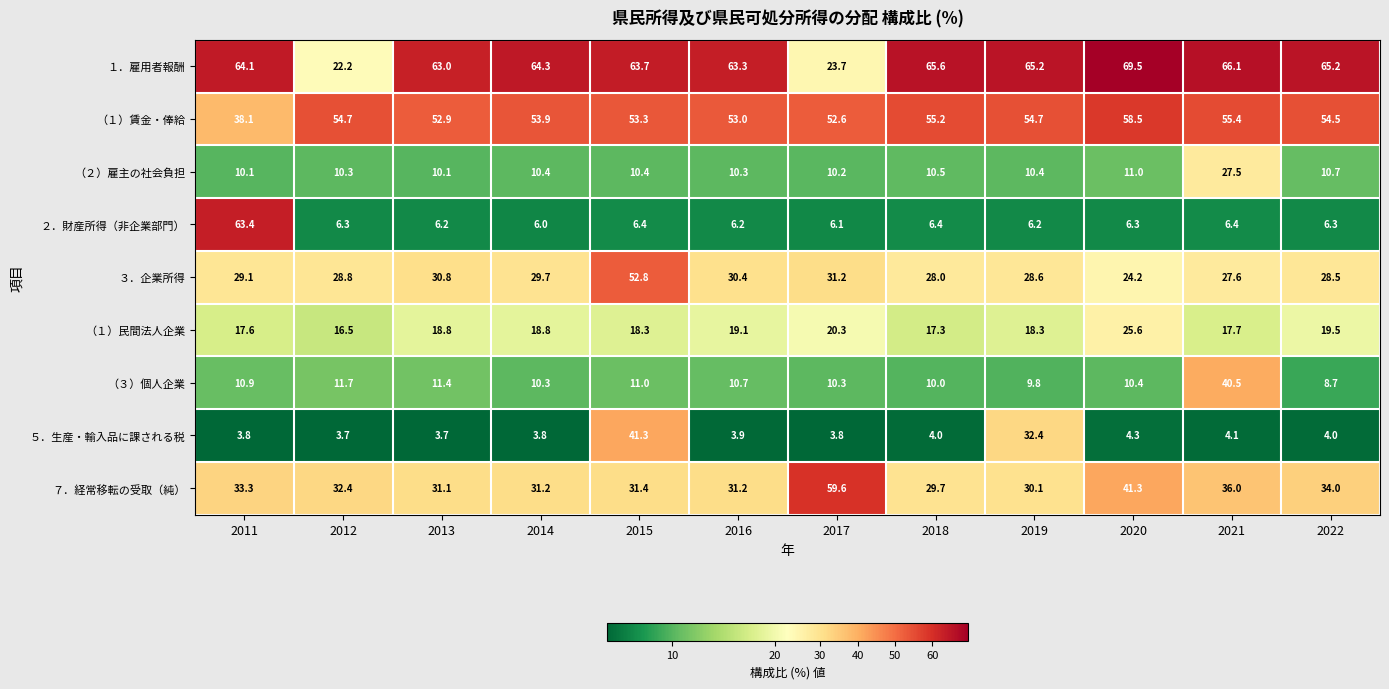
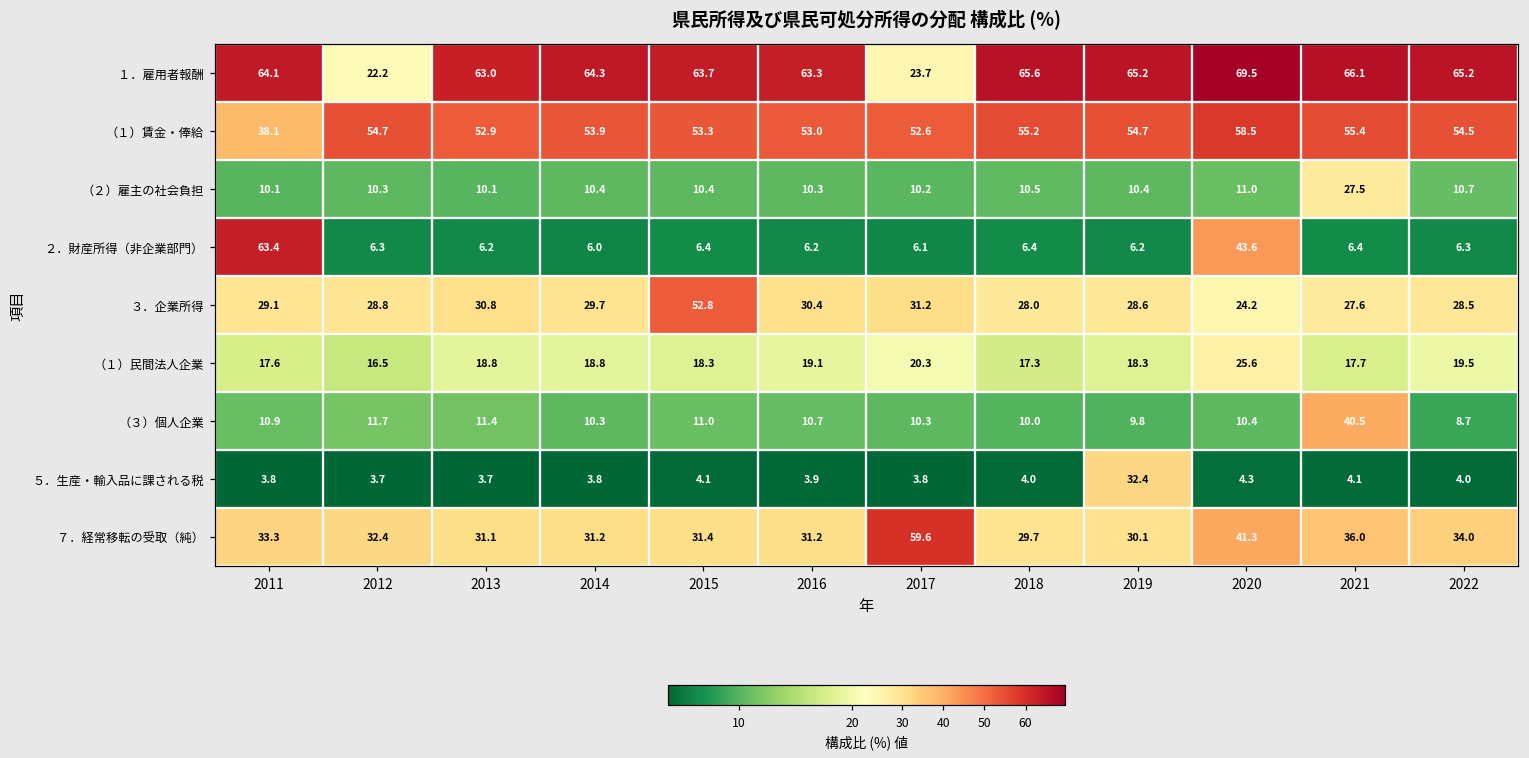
  {
    "１．雇用者報酬": {
      "2011": 64.1,
      "2012": 22.2,
      "2013": 63.0,
      "2014": 64.3,
      "2015": 63.7,
      "2016": 63.3,
      "2017": 23.7,
      "2018": 65.6,
      "2019": 65.2,
      "2020": 69.5,
      "2021": 66.1,
      "2022": 65.2
    },
    "（１）賃金・俸給": {
      "2011": 38.1,
      "2012": 54.7,
      "2013": 52.9,
      "2014": 53.9,
      "2015": 53.3,
      "2016": 53.0,
      "2017": 52.6,
      "2018": 55.2,
      "2019": 54.7,
      "2020": 58.5,
      "2021": 55.4,
      "2022": 54.5
    },
    "（２）雇主の社会負担": {
      "2011": 10.1,
      "2012": 10.3,
      "2013": 10.1,
      "2014": 10.4,
      "2015": 10.4,
      "2016": 10.3,
      "2017": 10.2,
      "2018": 10.5,
      "2019": 10.4,
      "2020": 11.0,
      "2021": 27.5,
      "2022": 10.7
    },
    "２．財産所得（非企業部門）": {
      "2011": 63.4,
      "2012": 6.3,
      "2013": 6.2,
      "2014": 6.0,
      "2015": 6.4,
      "2016": 6.2,
      "2017": 6.1,
      "2018": 6.4,
      "2019": 6.2,
-     "2020": 6.3,
+     "2020": 43.6,
      "2021": 6.4,
      "2022": 6.3
    },
    "３．企業所得": {
      "2011": 29.1,
      "2012": 28.8,
      "2013": 30.8,
      "2014": 29.7,
      "2015": 52.8,
      "2016": 30.4,
      "2017": 31.2,
      "2018": 28.0,
      "2019": 28.6,
      "2020": 24.2,
      "2021": 27.6,
      "2022": 28.5
    },
    "（１）民間法人企業": {
      "2011": 17.6,
      "2012": 16.5,
      "2013": 18.8,
      "2014": 18.8,
      "2015": 18.3,
      "2016": 19.1,
      "2017": 20.3,
      "2018": 17.3,
      "2019": 18.3,
      "2020": 25.6,
      "2021": 17.7,
      "2022": 19.5
    },
    "（３）個人企業": {
      "2011": 10.9,
      "2012": 11.7,
      "2013": 11.4,
      "2014": 10.3,
      "2015": 11.0,
      "2016": 10.7,
      "2017": 10.3,
      "2018": 10.0,
      "2019": 9.8,
      "2020": 10.4,
      "2021": 40.5,
      "2022": 8.7
    },
    "５．生産・輸入品に課される税": {
      "2011": 3.8,
      "2012": 3.7,
      "2013": 3.7,
      "2014": 3.8,
-     "2015": 41.3,
+     "2015": 4.1,
      "2016": 3.9,
      "2017": 3.8,
      "2018": 4.0,
      "2019": 32.4,
      "2020": 4.3,
      "2021": 4.1,
      "2022": 4.0
    },
    "７．経常移転の受取（純）": {
      "2011": 33.3,
      "2012": 32.4,
      "2013": 31.1,
      "2014": 31.2,
      "2015": 31.4,
      "2016": 31.2,
      "2017": 59.6,
      "2018": 29.7,
      "2019": 30.1,
      "2020": 41.3,
      "2021": 36.0,
      "2022": 34.0
    }
  }
